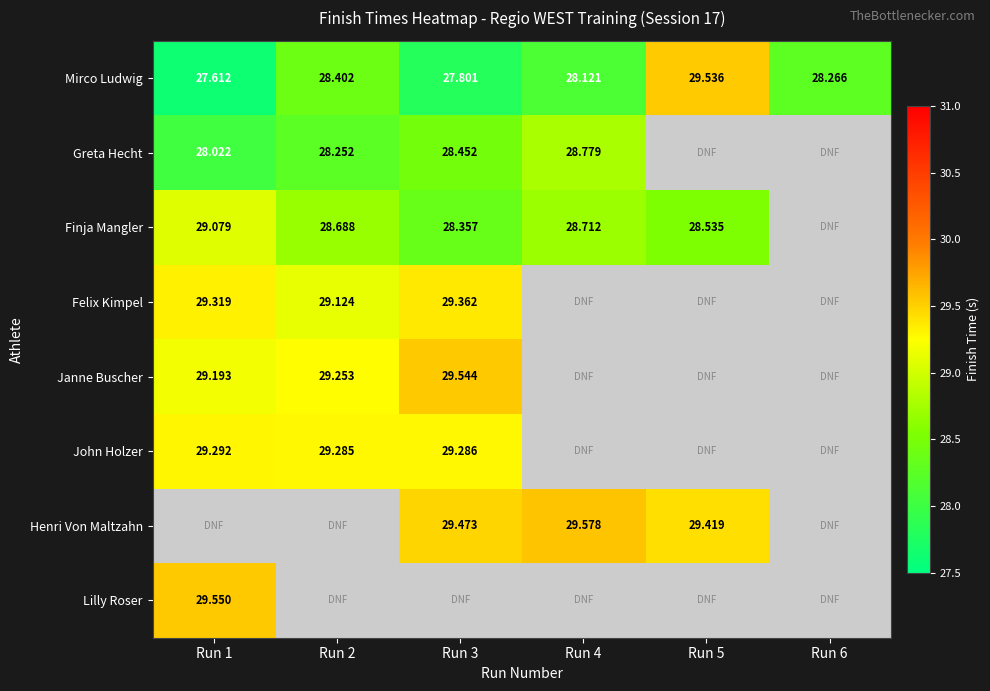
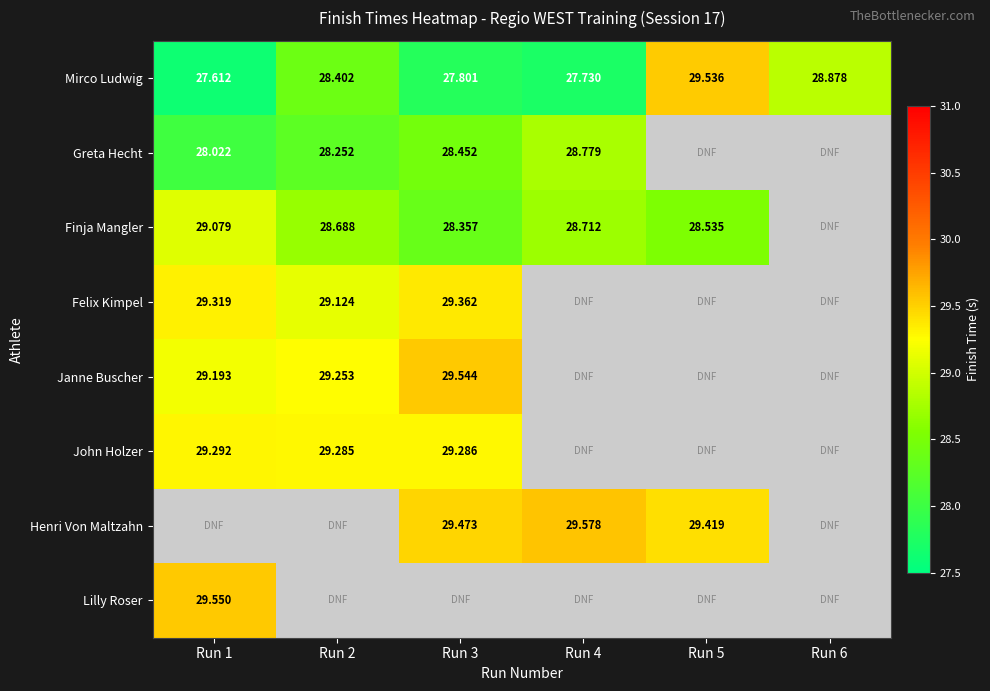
  {
    "Mirco Ludwig": {
      "Run 1": 27.612,
      "Run 2": 28.402,
      "Run 3": 27.801,
-     "Run 4": 28.121,
+     "Run 4": 27.730,
      "Run 5": 29.536,
-     "Run 6": 28.266
+     "Run 6": 28.878
    },
    "Greta Hecht": {
      "Run 1": 28.022,
      "Run 2": 28.252,
      "Run 3": 28.452,
      "Run 4": 28.779
    },
    "Finja Mangler": {
      "Run 1": 29.079,
      "Run 2": 28.688,
      "Run 3": 28.357,
      "Run 4": 28.712,
      "Run 5": 28.535
    },
    "Felix Kimpel": {
      "Run 1": 29.319,
      "Run 2": 29.124,
      "Run 3": 29.362
    },
    "Janne Buscher": {
      "Run 1": 29.193,
      "Run 2": 29.253,
      "Run 3": 29.544
    },
    "John Holzer": {
      "Run 1": 29.292,
      "Run 2": 29.285,
      "Run 3": 29.286
    },
    "Henri Von Maltzahn": {
      "Run 3": 29.473,
      "Run 4": 29.578,
      "Run 5": 29.419
    },
    "Lilly Roser": {
      "Run 1": 29.550
    }
  }
